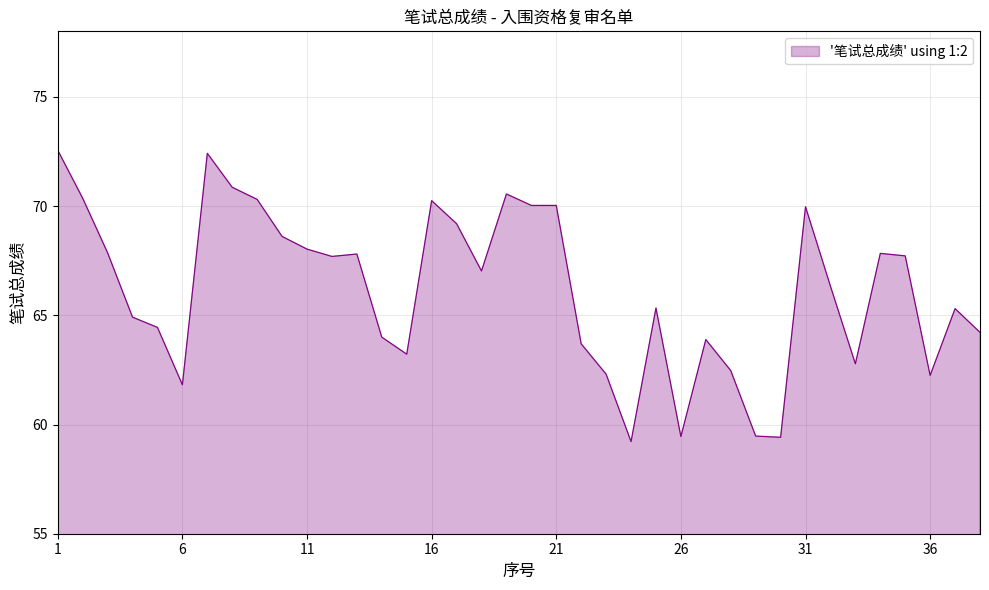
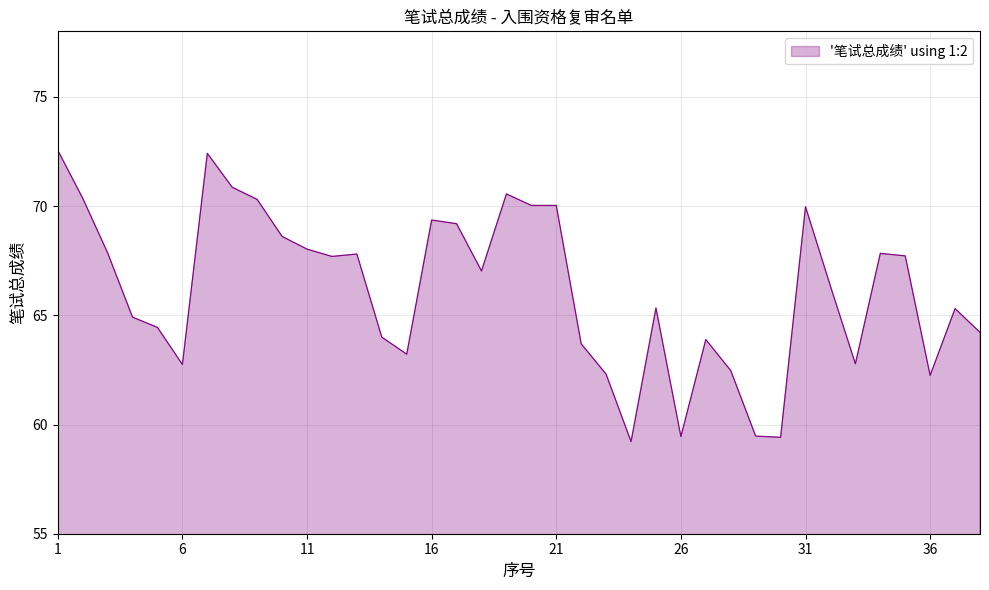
  {
    "1": 72.6,
-   "6": 61.8,
+   "6": 62.8,
    "11": 68.0,
-   "16": 70.3,
+   "16": 69.4,
    "21": 70.0,
    "26": 59.5,
    "31": 70.0,
    "36": 62.3
  }
